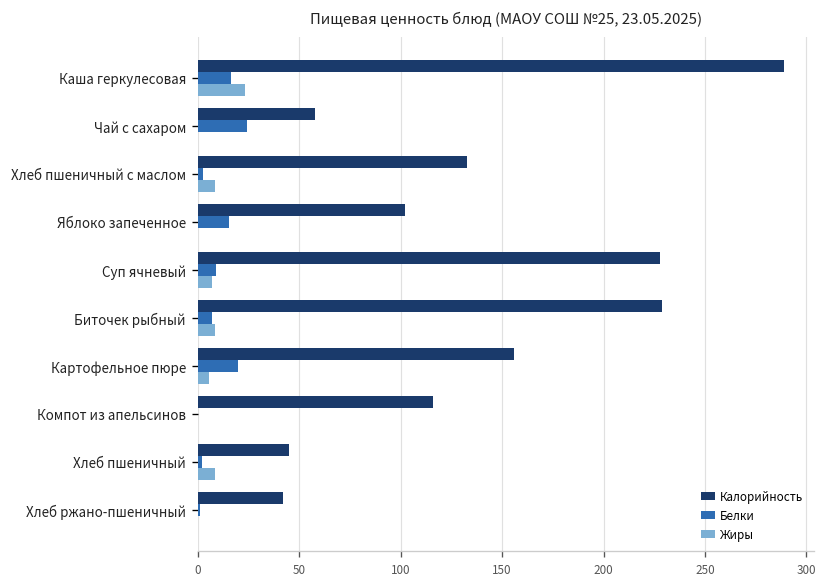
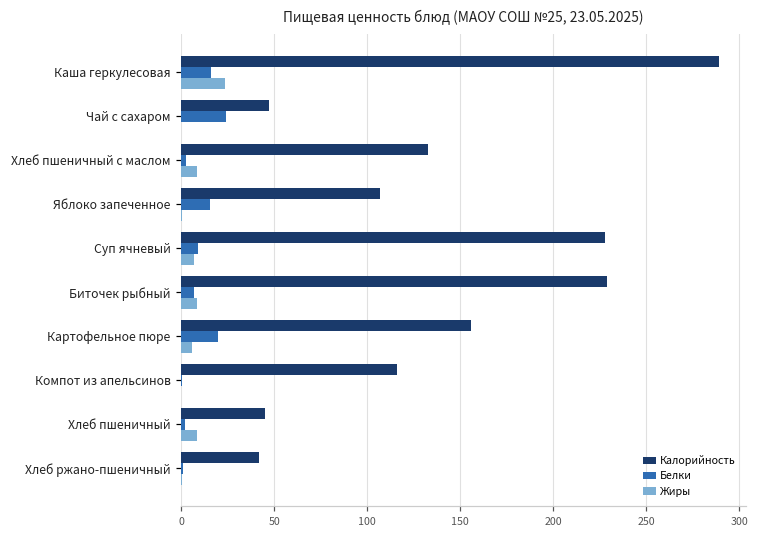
  {
    "Калорийность": {
      "Каша геркулесовая": 289,
-     "Чай с сахаром": 58,
+     "Чай с сахаром": 47,
      "Хлеб пшеничный с маслом": 133,
-     "Яблоко запеченное": 102,
+     "Яблоко запеченное": 107,
      "Суп ячневый": 228,
      "Биточек рыбный": 229,
      "Картофельное пюре": 156,
      "Компот из апельсинов": 116,
      "Хлеб пшеничный": 45,
      "Хлеб ржано-пшеничный": 42
    },
    "Белки": {
      "Каша геркулесовая": 16,
      "Чай с сахаром": 24,
      "Хлеб пшеничный с маслом": 2,
      "Яблоко запеченное": 16,
      "Суп ячневый": 9,
      "Биточек рыбный": 7,
      "Картофельное пюре": 20,
      "Хлеб пшеничный": 2
    },
    "Жиры": {
      "Каша геркулесовая": 23,
      "Чай с сахаром": 0,
      "Хлеб пшеничный с маслом": 9,
      "Суп ячневый": 7,
      "Биточек рыбный": 9,
      "Картофельное пюре": 6,
      "Компот из апельсинов": 0,
      "Хлеб пшеничный": 8
    }
  }
